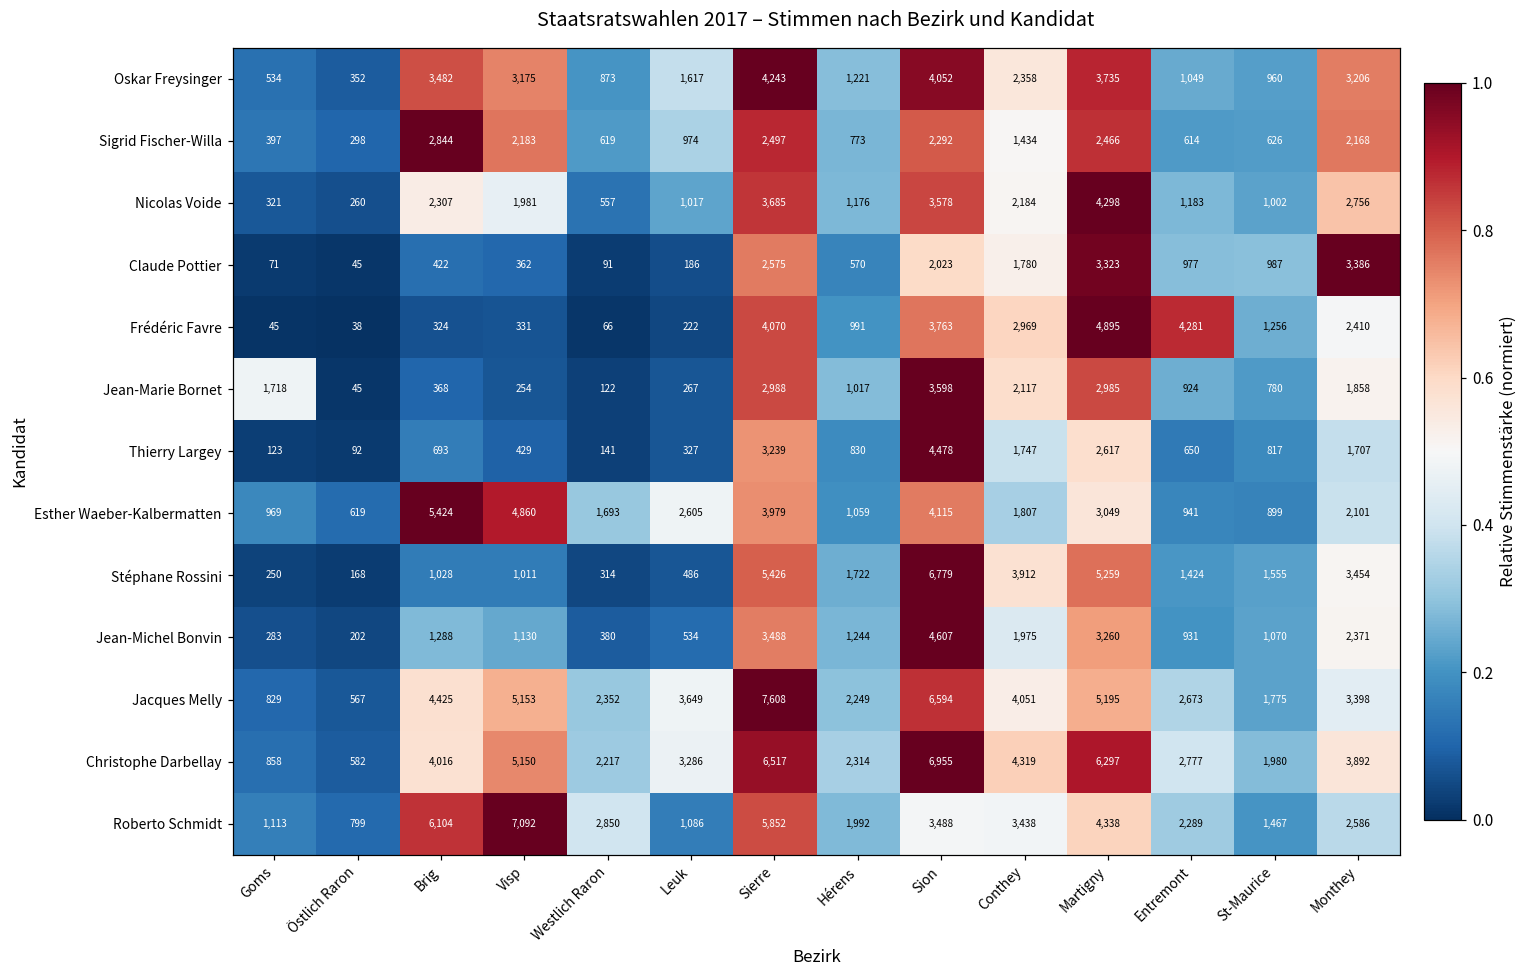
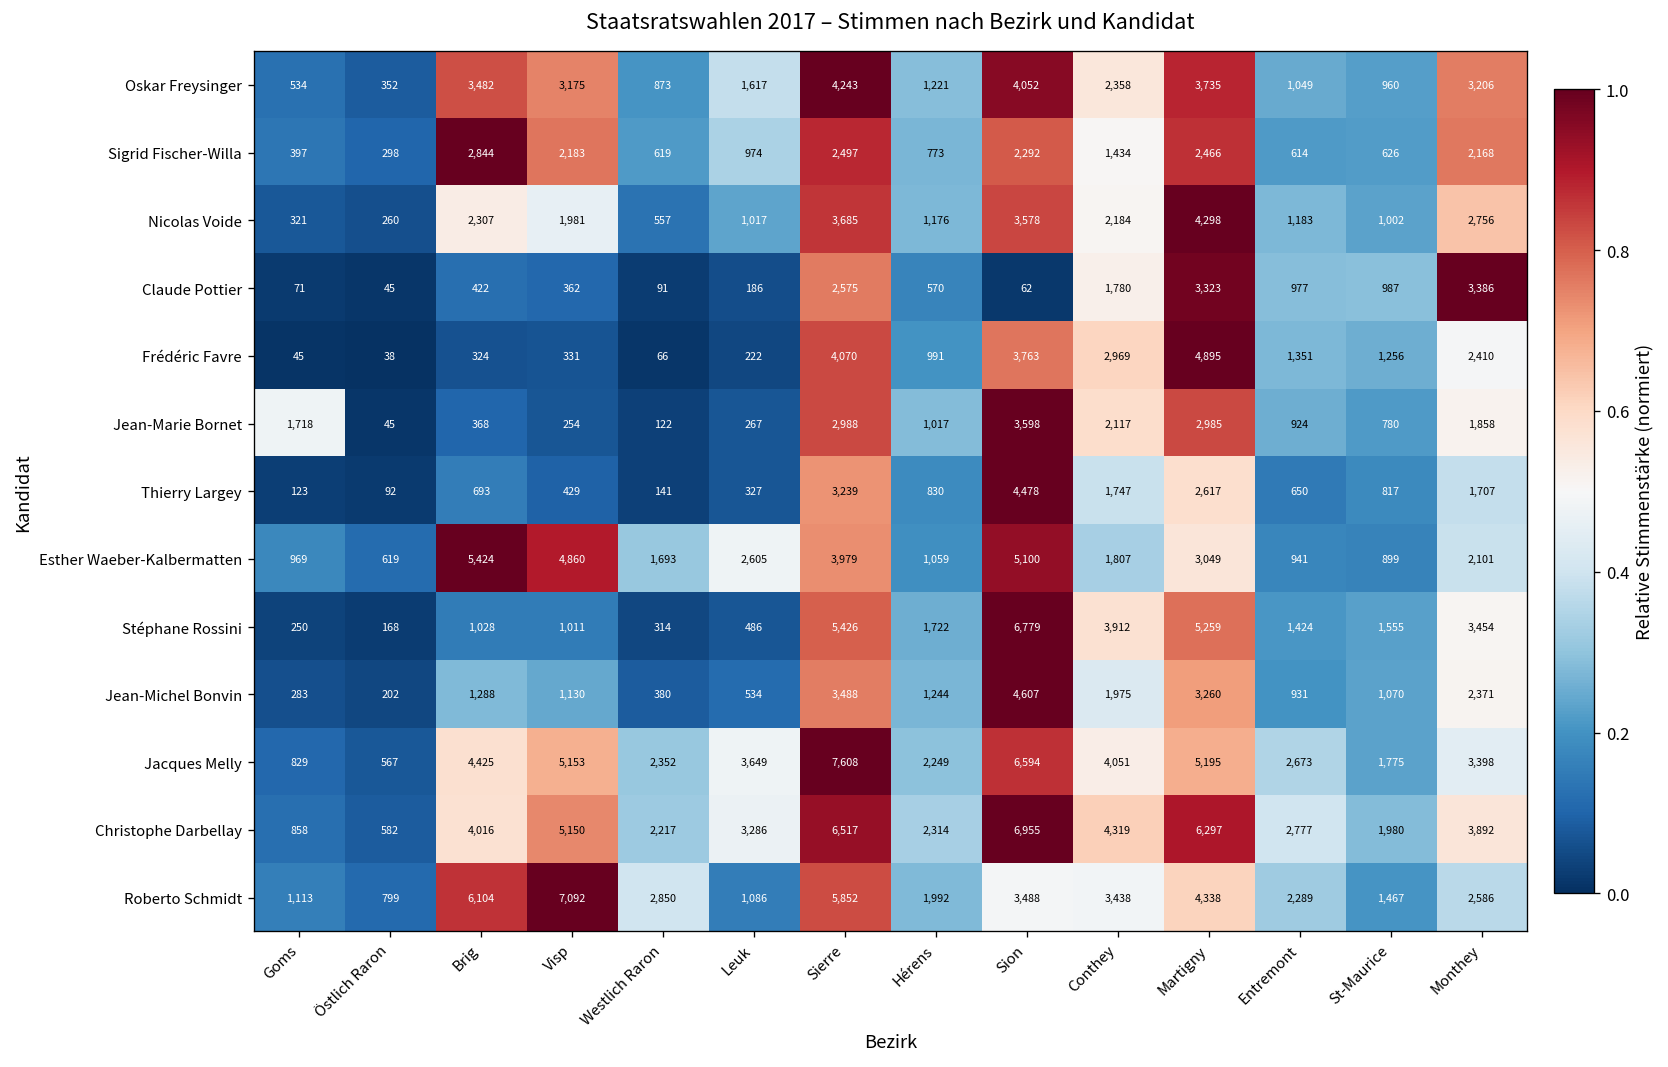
  {
    "Oskar Freysinger": {
      "Goms": "534",
      "Östlich Raron": "352",
      "Brig": "3,482",
      "Visp": "3,175",
      "Westlich Raron": "873",
      "Leuk": "1,617",
      "Sierre": "4,243",
      "Hérens": "1,221",
      "Sion": "4,052",
      "Conthey": "2,358",
      "Martigny": "3,735",
      "Entremont": "1,049",
      "St-Maurice": "960",
      "Monthey": "3,206"
    },
    "Sigrid Fischer-Willa": {
      "Goms": "397",
      "Östlich Raron": "298",
      "Brig": "2,844",
      "Visp": "2,183",
      "Westlich Raron": "619",
      "Leuk": "974",
      "Sierre": "2,497",
      "Hérens": "773",
      "Sion": "2,292",
      "Conthey": "1,434",
      "Martigny": "2,466",
      "Entremont": "614",
      "St-Maurice": "626",
      "Monthey": "2,168"
    },
    "Nicolas Voide": {
      "Goms": "321",
      "Östlich Raron": "260",
      "Brig": "2,307",
      "Visp": "1,981",
      "Westlich Raron": "557",
      "Leuk": "1,017",
      "Sierre": "3,685",
      "Hérens": "1,176",
      "Sion": "3,578",
      "Conthey": "2,184",
      "Martigny": "4,298",
      "Entremont": "1,183",
      "St-Maurice": "1,002",
      "Monthey": "2,756"
    },
    "Claude Pottier": {
      "Goms": "71",
      "Östlich Raron": "45",
      "Brig": "422",
      "Visp": "362",
      "Westlich Raron": "91",
      "Leuk": "186",
      "Sierre": "2,575",
      "Hérens": "570",
-     "Sion": "2,023",
+     "Sion": "62",
      "Conthey": "1,780",
      "Martigny": "3,323",
      "Entremont": "977",
      "St-Maurice": "987",
      "Monthey": "3,386"
    },
    "Frédéric Favre": {
      "Goms": "45",
      "Östlich Raron": "38",
      "Brig": "324",
      "Visp": "331",
      "Westlich Raron": "66",
      "Leuk": "222",
      "Sierre": "4,070",
      "Hérens": "991",
      "Sion": "3,763",
      "Conthey": "2,969",
      "Martigny": "4,895",
-     "Entremont": "4,281",
+     "Entremont": "1,351",
      "St-Maurice": "1,256",
      "Monthey": "2,410"
    },
    "Jean-Marie Bornet": {
      "Goms": "1,718",
      "Östlich Raron": "45",
      "Brig": "368",
      "Visp": "254",
      "Westlich Raron": "122",
      "Leuk": "267",
      "Sierre": "2,988",
      "Hérens": "1,017",
      "Sion": "3,598",
      "Conthey": "2,117",
      "Martigny": "2,985",
      "Entremont": "924",
      "St-Maurice": "780",
      "Monthey": "1,858"
    },
    "Thierry Largey": {
      "Goms": "123",
      "Östlich Raron": "92",
      "Brig": "693",
      "Visp": "429",
      "Westlich Raron": "141",
      "Leuk": "327",
      "Sierre": "3,239",
      "Hérens": "830",
      "Sion": "4,478",
      "Conthey": "1,747",
      "Martigny": "2,617",
      "Entremont": "650",
      "St-Maurice": "817",
      "Monthey": "1,707"
    },
    "Esther Waeber-Kalbermatten": {
      "Goms": "969",
      "Östlich Raron": "619",
      "Brig": "5,424",
      "Visp": "4,860",
      "Westlich Raron": "1,693",
      "Leuk": "2,605",
      "Sierre": "3,979",
      "Hérens": "1,059",
-     "Sion": "4,115",
+     "Sion": "5,100",
      "Conthey": "1,807",
      "Martigny": "3,049",
      "Entremont": "941",
      "St-Maurice": "899",
      "Monthey": "2,101"
    },
    "Stéphane Rossini": {
      "Goms": "250",
      "Östlich Raron": "168",
      "Brig": "1,028",
      "Visp": "1,011",
      "Westlich Raron": "314",
      "Leuk": "486",
      "Sierre": "5,426",
      "Hérens": "1,722",
      "Sion": "6,779",
      "Conthey": "3,912",
      "Martigny": "5,259",
      "Entremont": "1,424",
      "St-Maurice": "1,555",
      "Monthey": "3,454"
    },
    "Jean-Michel Bonvin": {
      "Goms": "283",
      "Östlich Raron": "202",
      "Brig": "1,288",
      "Visp": "1,130",
      "Westlich Raron": "380",
      "Leuk": "534",
      "Sierre": "3,488",
      "Hérens": "1,244",
      "Sion": "4,607",
      "Conthey": "1,975",
      "Martigny": "3,260",
      "Entremont": "931",
      "St-Maurice": "1,070",
      "Monthey": "2,371"
    },
    "Jacques Melly": {
      "Goms": "829",
      "Östlich Raron": "567",
      "Brig": "4,425",
      "Visp": "5,153",
      "Westlich Raron": "2,352",
      "Leuk": "3,649",
      "Sierre": "7,608",
      "Hérens": "2,249",
      "Sion": "6,594",
      "Conthey": "4,051",
      "Martigny": "5,195",
      "Entremont": "2,673",
      "St-Maurice": "1,775",
      "Monthey": "3,398"
    },
    "Christophe Darbellay": {
      "Goms": "858",
      "Östlich Raron": "582",
      "Brig": "4,016",
      "Visp": "5,150",
      "Westlich Raron": "2,217",
      "Leuk": "3,286",
      "Sierre": "6,517",
      "Hérens": "2,314",
      "Sion": "6,955",
      "Conthey": "4,319",
      "Martigny": "6,297",
      "Entremont": "2,777",
      "St-Maurice": "1,980",
      "Monthey": "3,892"
    },
    "Roberto Schmidt": {
      "Goms": "1,113",
      "Östlich Raron": "799",
      "Brig": "6,104",
      "Visp": "7,092",
      "Westlich Raron": "2,850",
      "Leuk": "1,086",
      "Sierre": "5,852",
      "Hérens": "1,992",
      "Sion": "3,488",
      "Conthey": "3,438",
      "Martigny": "4,338",
      "Entremont": "2,289",
      "St-Maurice": "1,467",
      "Monthey": "2,586"
    }
  }
